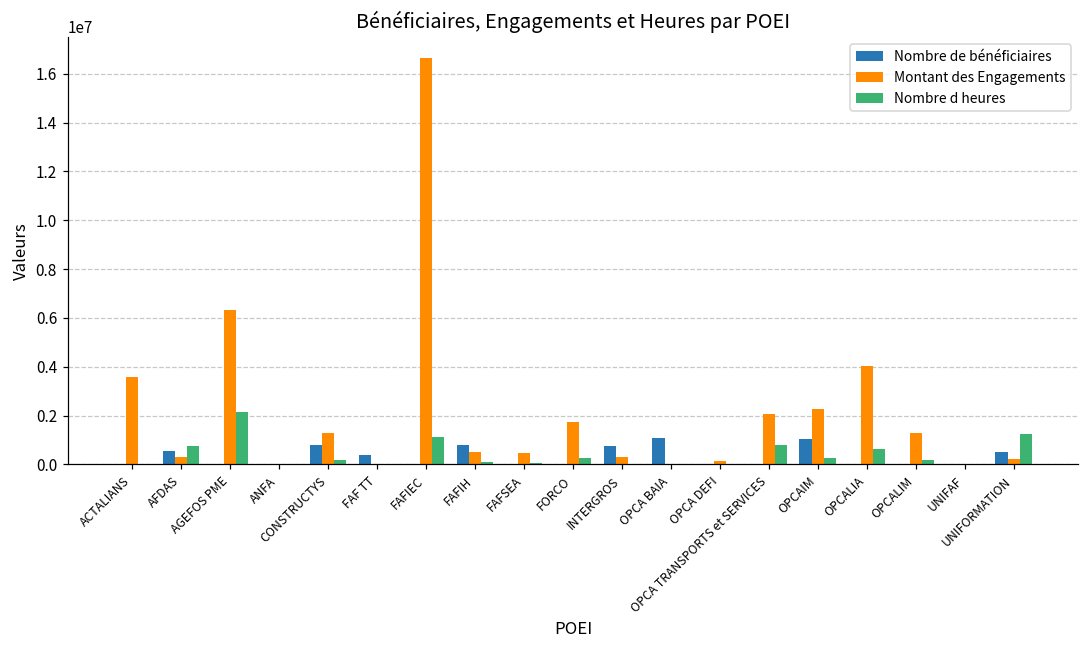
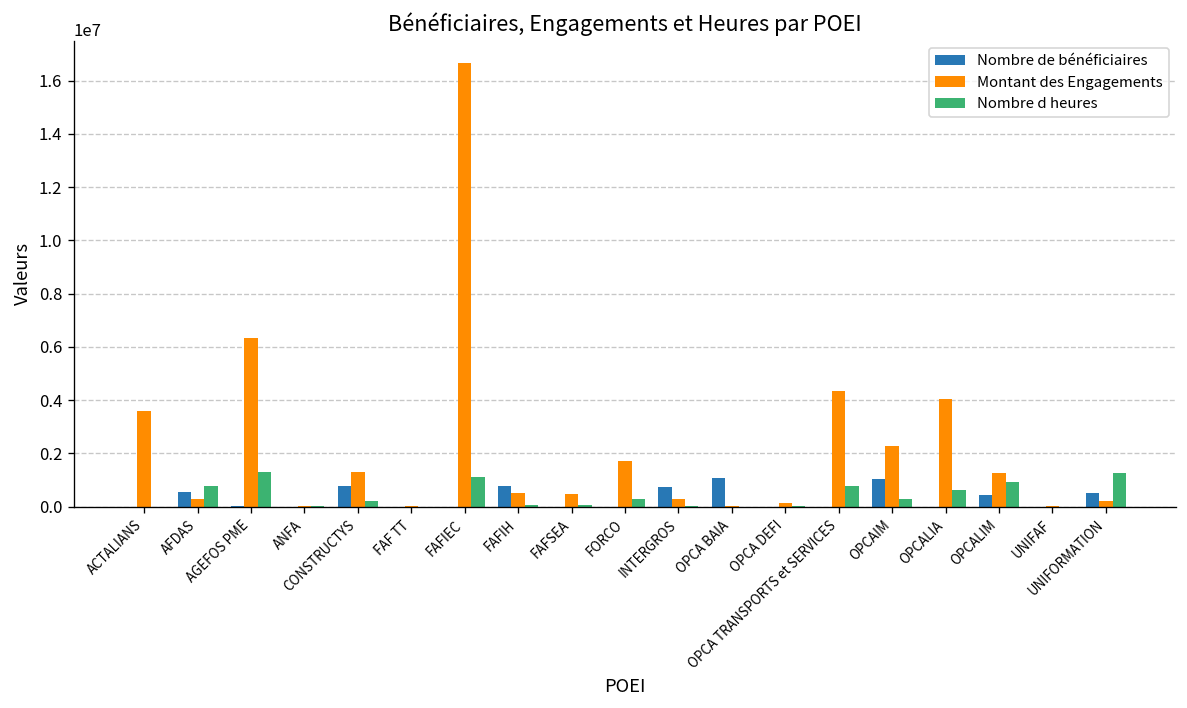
  {
    "Nombre de bénéficiaires": {
      "AFDAS": 600000,
      "CONSTRUCTYS": 800000,
-     "FAF TT": 400000,
+     "FAF TT": 0,
      "FAFIH": 800000,
      "INTERGROS": 700000,
      "OPCA BAIA": 1100000,
      "OPCAIM": 1000000,
-     "OPCALIM": 0,
+     "OPCALIM": 400000,
      "UNIFORMATION": 500000
    },
    "Montant des Engagements": {
      "ACTALIANS": 3600000,
      "AFDAS": 300000,
      "AGEFOS PME": 6300000,
      "CONSTRUCTYS": 1300000,
      "FAFIEC": 16700000,
      "FAFIH": 500000,
      "FAFSEA": 500000,
      "FORCO": 1700000,
      "INTERGROS": 300000,
      "OPCA DEFI": 200000,
-     "OPCA TRANSPORTS et SERVICES": 2100000,
+     "OPCA TRANSPORTS et SERVICES": 4400000,
      "OPCAIM": 2300000,
      "OPCALIA": 4000000,
      "OPCALIM": 1300000,
      "UNIFORMATION": 200000
    },
    "Nombre d heures": {
      "AFDAS": 800000,
-     "AGEFOS PME": 2200000,
+     "AGEFOS PME": 1300000,
      "CONSTRUCTYS": 200000,
      "FAFIEC": 1100000,
      "FORCO": 300000,
      "OPCA TRANSPORTS et SERVICES": 800000,
      "OPCAIM": 300000,
      "OPCALIA": 600000,
-     "OPCALIM": 200000,
+     "OPCALIM": 900000,
      "UNIFORMATION": 1300000
    }
  }
